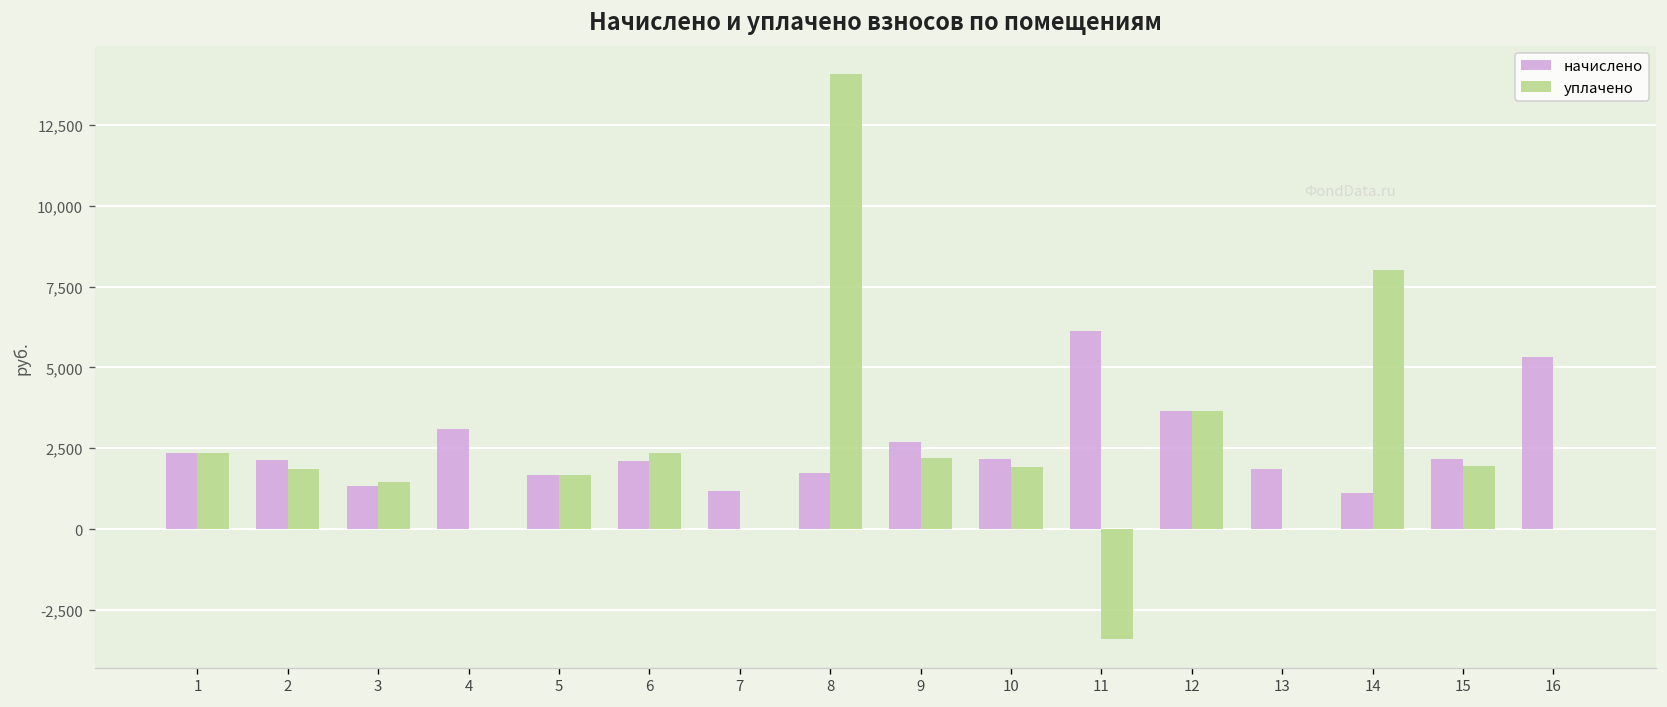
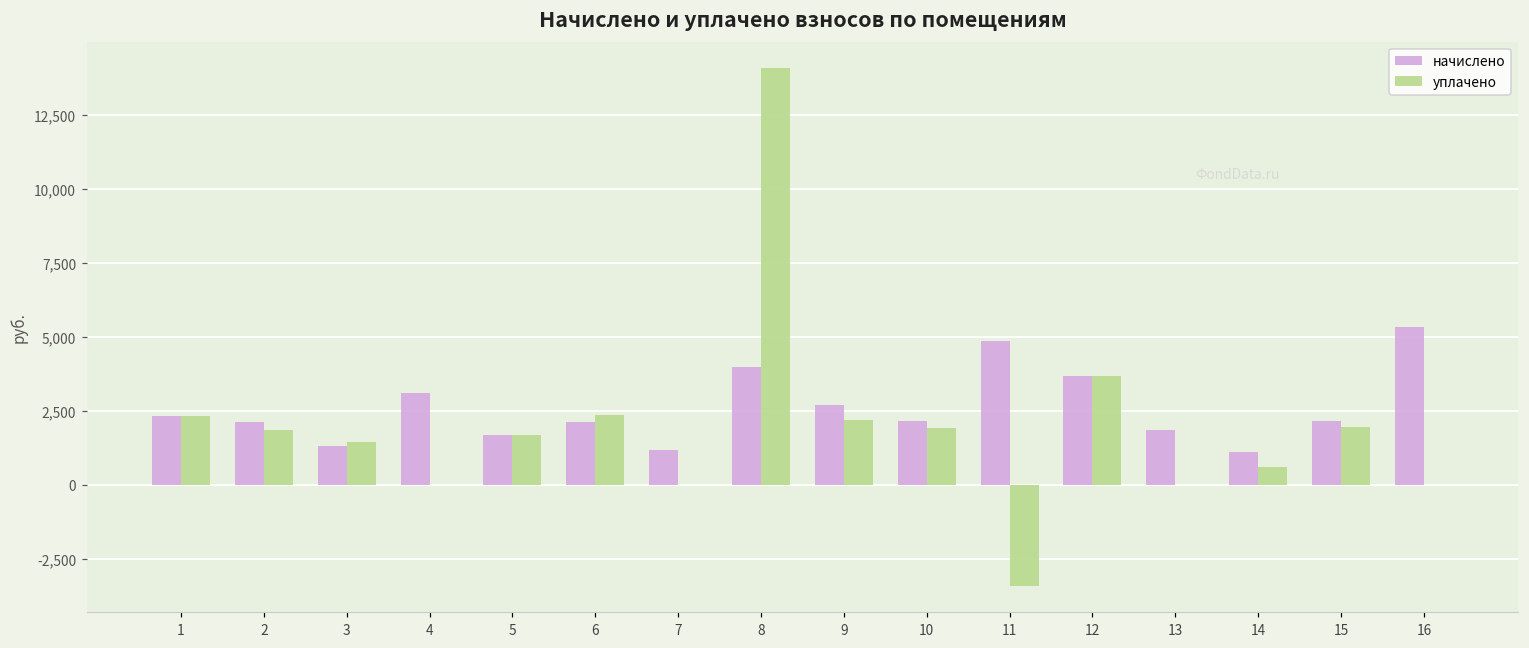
  {
    "начислено": {
      "1": "2,300",
      "2": "2,100",
      "3": "1,300",
      "4": "3,100",
      "5": "1,700",
      "6": "2,100",
      "7": "1,200",
-     "8": "1,700",
+     "8": "4,000",
      "9": "2,700",
      "10": "2,200",
-     "11": "6,100",
+     "11": "4,900",
      "12": "3,700",
      "13": "1,900",
      "14": "1,100",
      "15": "2,200",
      "16": "5,300"
    },
    "уплачено": {
      "1": "2,300",
      "2": "1,900",
      "3": "1,400",
      "4": "0",
      "5": "1,700",
      "6": "2,300",
      "7": "0",
      "8": "14,100",
      "9": "2,200",
      "10": "1,900",
      "11": "-3,400",
      "12": "3,700",
      "13": "0",
-     "14": "8,000",
+     "14": "600",
      "15": "2,000",
      "16": "0"
    }
  }
